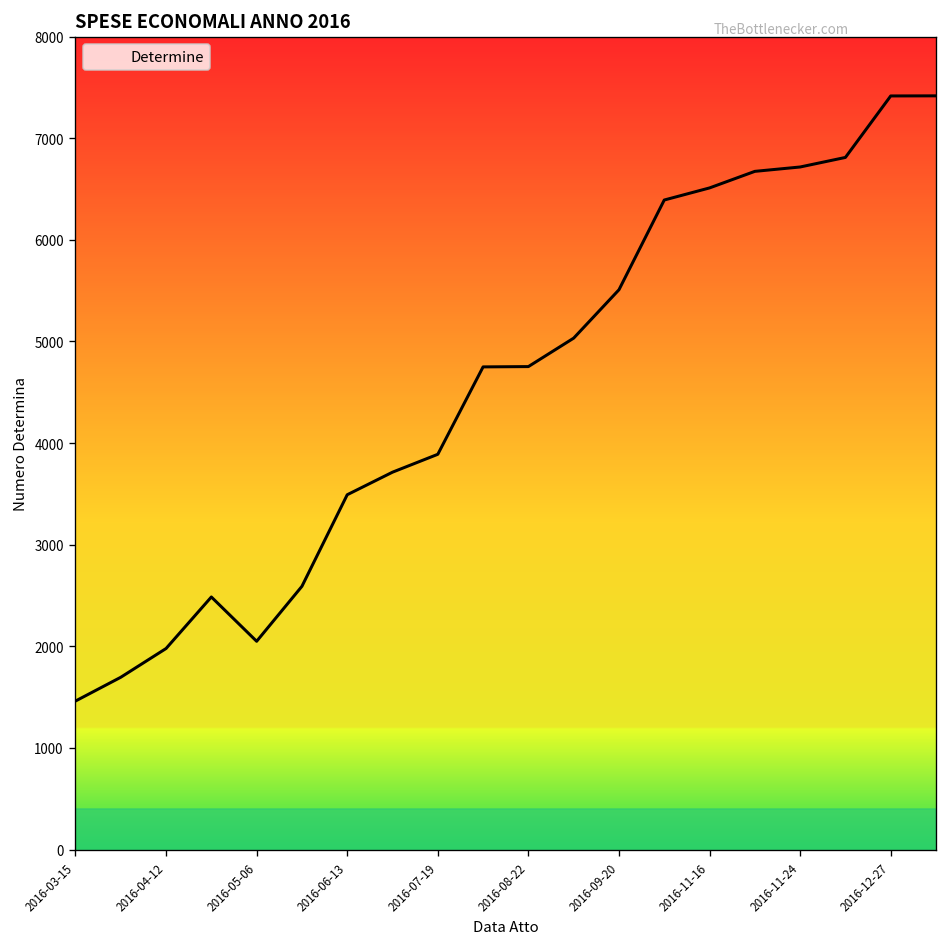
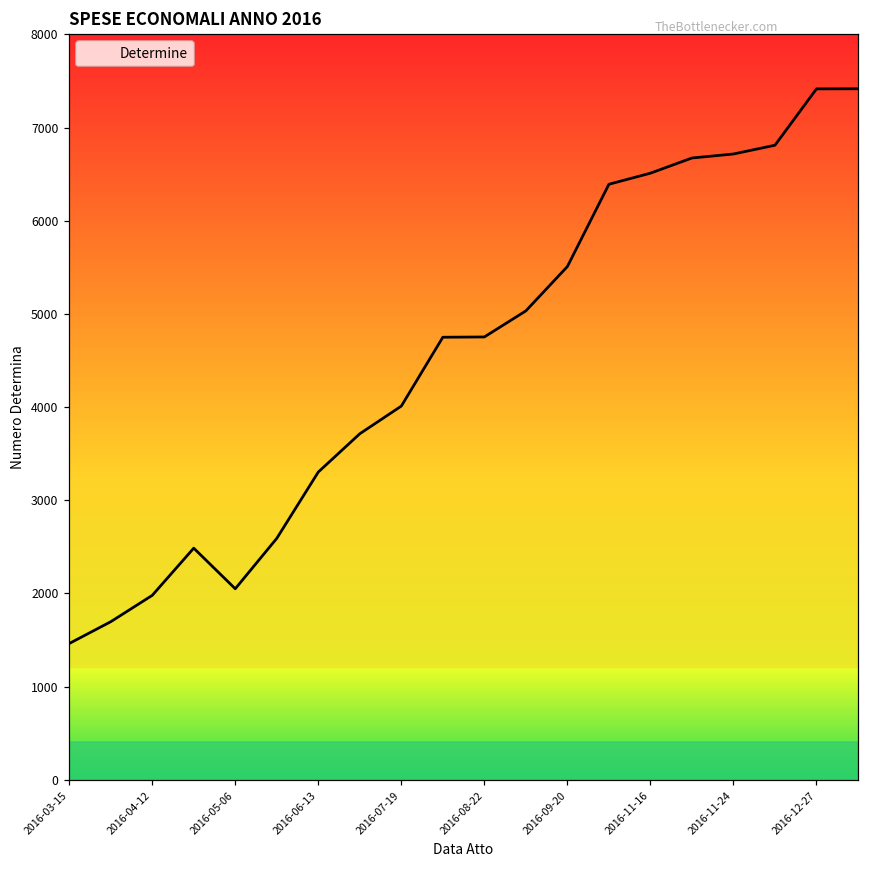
  {
    "2016-03-15": 1500,
    "2016-04-12": 2000,
    "2016-05-06": 2100,
-   "2016-06-13": 3500,
-   "2016-07-19": 3900,
+   "2016-06-13": 3300,
+   "2016-07-19": 4000,
    "2016-09-20": 5500,
    "2016-11-16": 6500
  }
